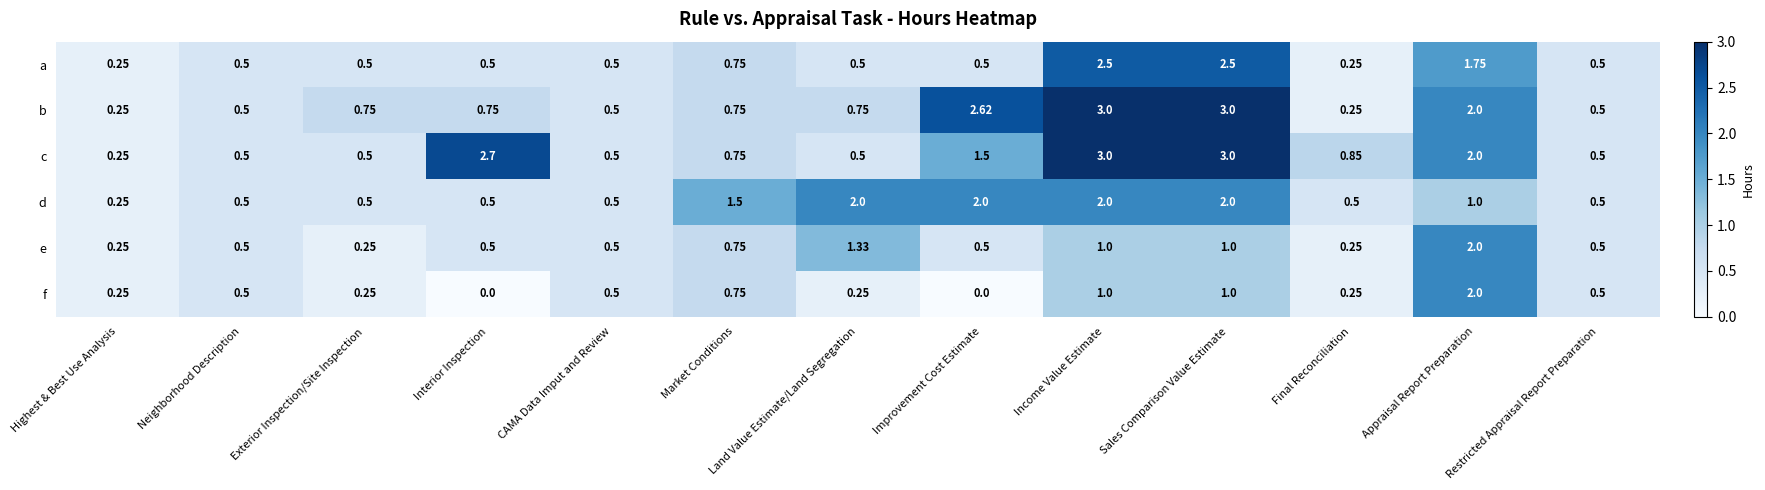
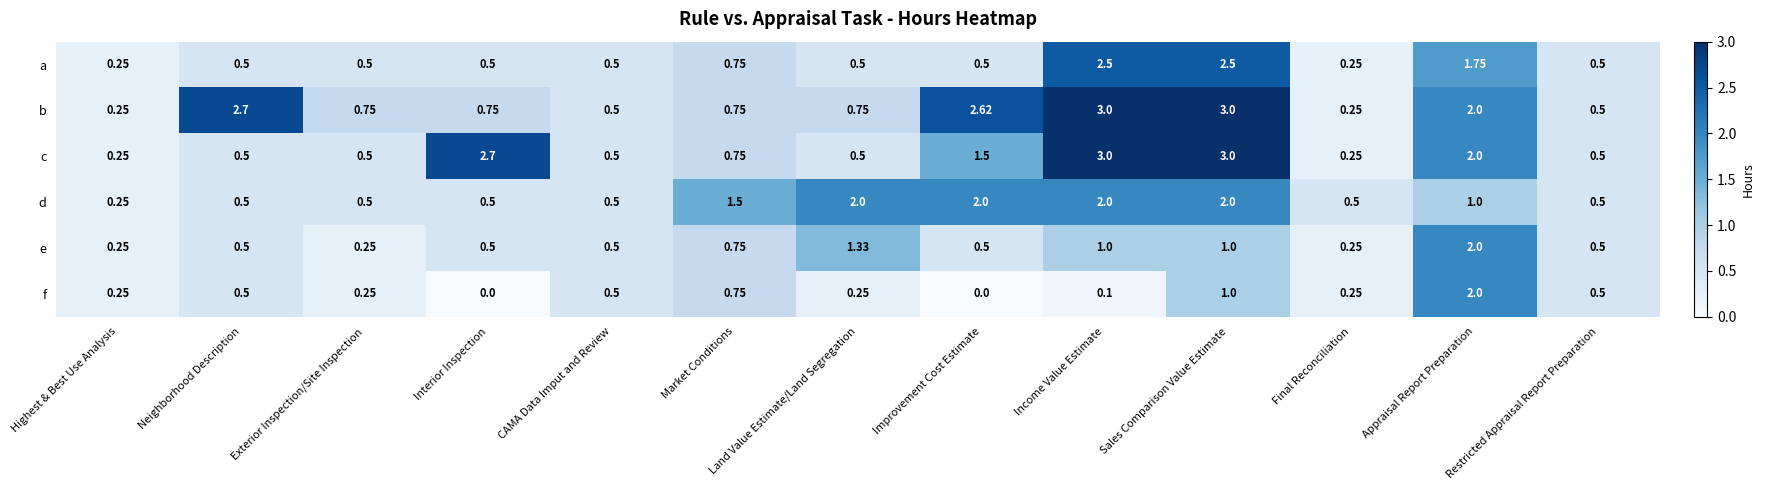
  {
    "a": {
      "Highest & Best Use Analysis": 0.25,
      "Neighborhood Description": 0.5,
      "Exterior Inspection/Site Inspection": 0.5,
      "Interior Inspection": 0.5,
      "CAMA Data Imput and Review": 0.5,
      "Market Conditions": 0.75,
      "Land Value Estimate/Land Segregation": 0.5,
      "Improvement Cost Estimate": 0.5,
      "Income Value Estimate": 2.5,
      "Sales Comparison Value Estimate": 2.5,
      "Final Reconciliation": 0.25,
      "Appraisal Report Preparation": 1.75,
      "Restricted Appraisal Report Preparation": 0.5
    },
    "b": {
      "Highest & Best Use Analysis": 0.25,
-     "Neighborhood Description": 0.5,
+     "Neighborhood Description": 2.7,
      "Exterior Inspection/Site Inspection": 0.75,
      "Interior Inspection": 0.75,
      "CAMA Data Imput and Review": 0.5,
      "Market Conditions": 0.75,
      "Land Value Estimate/Land Segregation": 0.75,
      "Improvement Cost Estimate": 2.62,
      "Income Value Estimate": 3.0,
      "Sales Comparison Value Estimate": 3.0,
      "Final Reconciliation": 0.25,
      "Appraisal Report Preparation": 2.0,
      "Restricted Appraisal Report Preparation": 0.5
    },
    "c": {
      "Highest & Best Use Analysis": 0.25,
      "Neighborhood Description": 0.5,
      "Exterior Inspection/Site Inspection": 0.5,
      "Interior Inspection": 2.7,
      "CAMA Data Imput and Review": 0.5,
      "Market Conditions": 0.75,
      "Land Value Estimate/Land Segregation": 0.5,
      "Improvement Cost Estimate": 1.5,
      "Income Value Estimate": 3.0,
      "Sales Comparison Value Estimate": 3.0,
-     "Final Reconciliation": 0.85,
+     "Final Reconciliation": 0.25,
      "Appraisal Report Preparation": 2.0,
      "Restricted Appraisal Report Preparation": 0.5
    },
    "d": {
      "Highest & Best Use Analysis": 0.25,
      "Neighborhood Description": 0.5,
      "Exterior Inspection/Site Inspection": 0.5,
      "Interior Inspection": 0.5,
      "CAMA Data Imput and Review": 0.5,
      "Market Conditions": 1.5,
      "Land Value Estimate/Land Segregation": 2.0,
      "Improvement Cost Estimate": 2.0,
      "Income Value Estimate": 2.0,
      "Sales Comparison Value Estimate": 2.0,
      "Final Reconciliation": 0.5,
      "Appraisal Report Preparation": 1.0,
      "Restricted Appraisal Report Preparation": 0.5
    },
    "e": {
      "Highest & Best Use Analysis": 0.25,
      "Neighborhood Description": 0.5,
      "Exterior Inspection/Site Inspection": 0.25,
      "Interior Inspection": 0.5,
      "CAMA Data Imput and Review": 0.5,
      "Market Conditions": 0.75,
      "Land Value Estimate/Land Segregation": 1.33,
      "Improvement Cost Estimate": 0.5,
      "Income Value Estimate": 1.0,
      "Sales Comparison Value Estimate": 1.0,
      "Final Reconciliation": 0.25,
      "Appraisal Report Preparation": 2.0,
      "Restricted Appraisal Report Preparation": 0.5
    },
    "f": {
      "Highest & Best Use Analysis": 0.25,
      "Neighborhood Description": 0.5,
      "Exterior Inspection/Site Inspection": 0.25,
      "Interior Inspection": 0.0,
      "CAMA Data Imput and Review": 0.5,
      "Market Conditions": 0.75,
      "Land Value Estimate/Land Segregation": 0.25,
      "Improvement Cost Estimate": 0.0,
-     "Income Value Estimate": 1.0,
+     "Income Value Estimate": 0.1,
      "Sales Comparison Value Estimate": 1.0,
      "Final Reconciliation": 0.25,
      "Appraisal Report Preparation": 2.0,
      "Restricted Appraisal Report Preparation": 0.5
    }
  }
